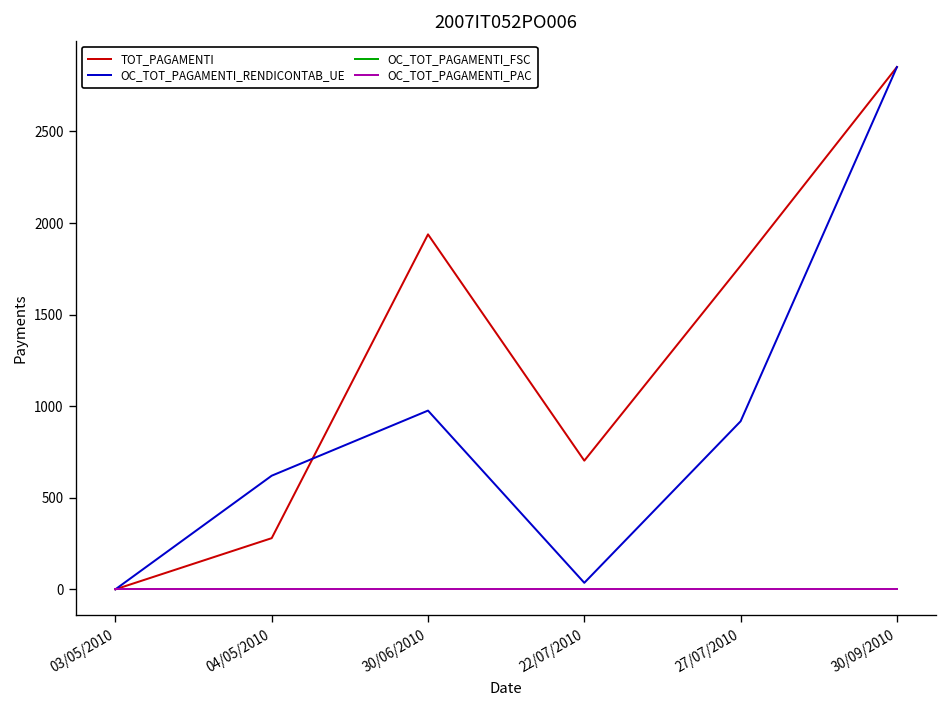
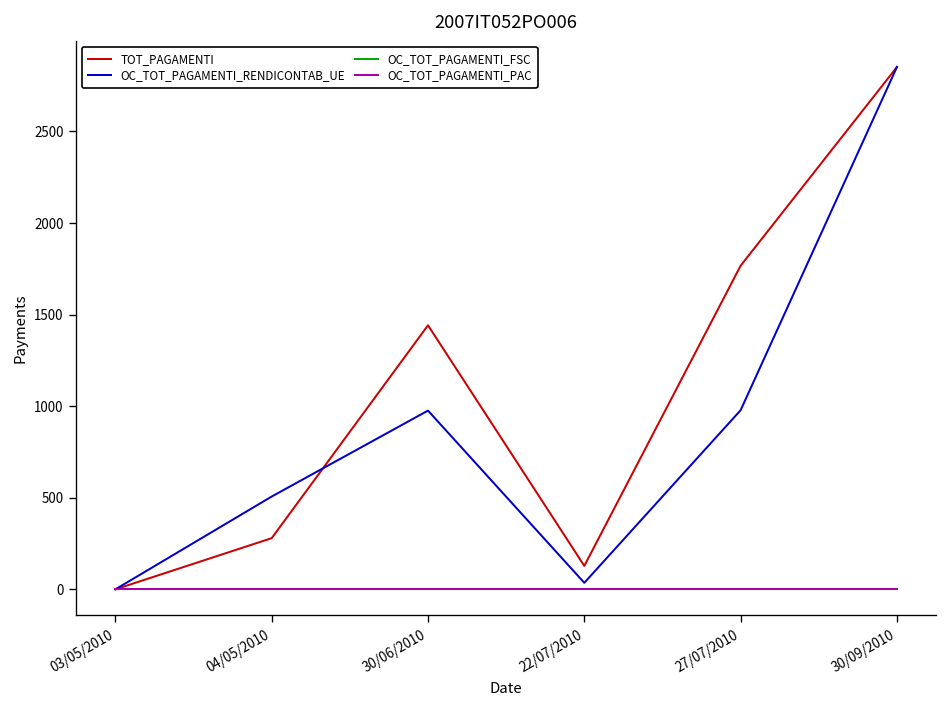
  {
    "TOT_PAGAMENTI": {
      "04/05/2010": 280,
-     "30/06/2010": 1940,
-     "22/07/2010": 700,
+     "30/06/2010": 1440,
+     "22/07/2010": 130,
      "27/07/2010": 1770
    },
    "OC_TOT_PAGAMENTI_RENDICONTAB_UE": {
-     "04/05/2010": 620,
+     "04/05/2010": 510,
      "30/06/2010": 980,
      "22/07/2010": 40,
-     "27/07/2010": 920
+     "27/07/2010": 980
    },
    "OC_TOT_PAGAMENTI_PAC": {
      "04/05/2010": 0,
      "30/06/2010": 0,
      "22/07/2010": 0,
      "27/07/2010": 0,
      "30/09/2010": 0
    }
  }
